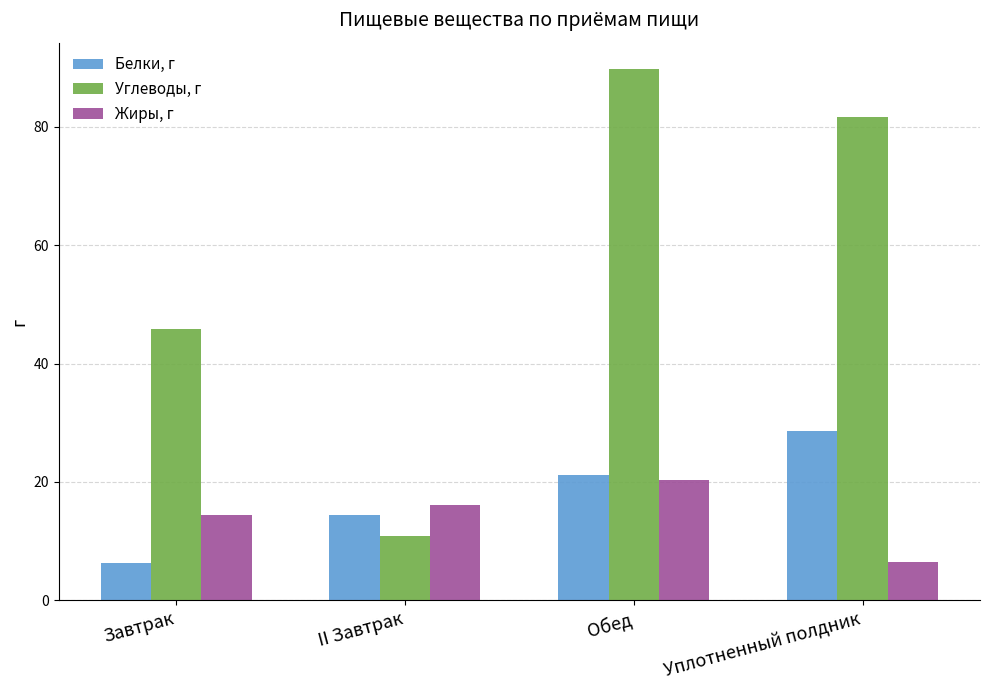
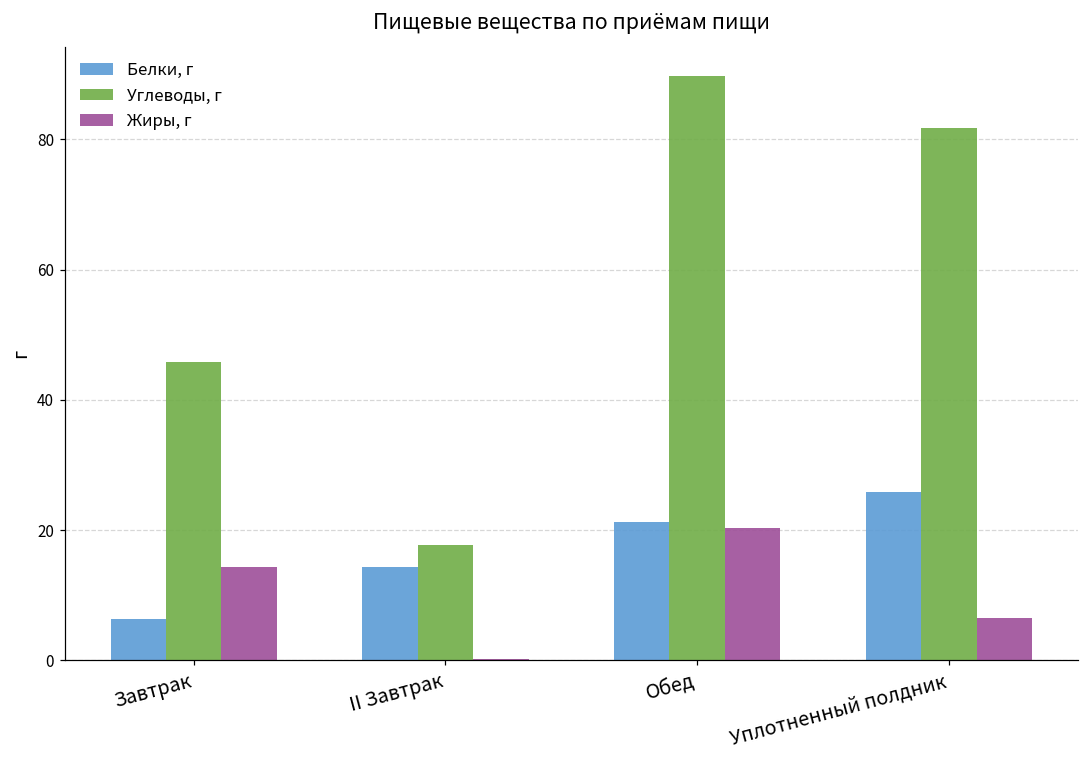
  {
    "Белки, г": {
      "Завтрак": 6,
      "II Завтрак": 14,
      "Обед": 21,
-     "Уплотненный полдник": 29
+     "Уплотненный полдник": 26
    },
    "Углеводы, г": {
      "Завтрак": 46,
-     "II Завтрак": 11,
+     "II Завтрак": 18,
      "Обед": 90,
      "Уплотненный полдник": 82
    },
    "Жиры, г": {
      "Завтрак": 14,
-     "II Завтрак": 16,
+     "II Завтрак": 0,
      "Обед": 20,
      "Уплотненный полдник": 7
    }
  }
